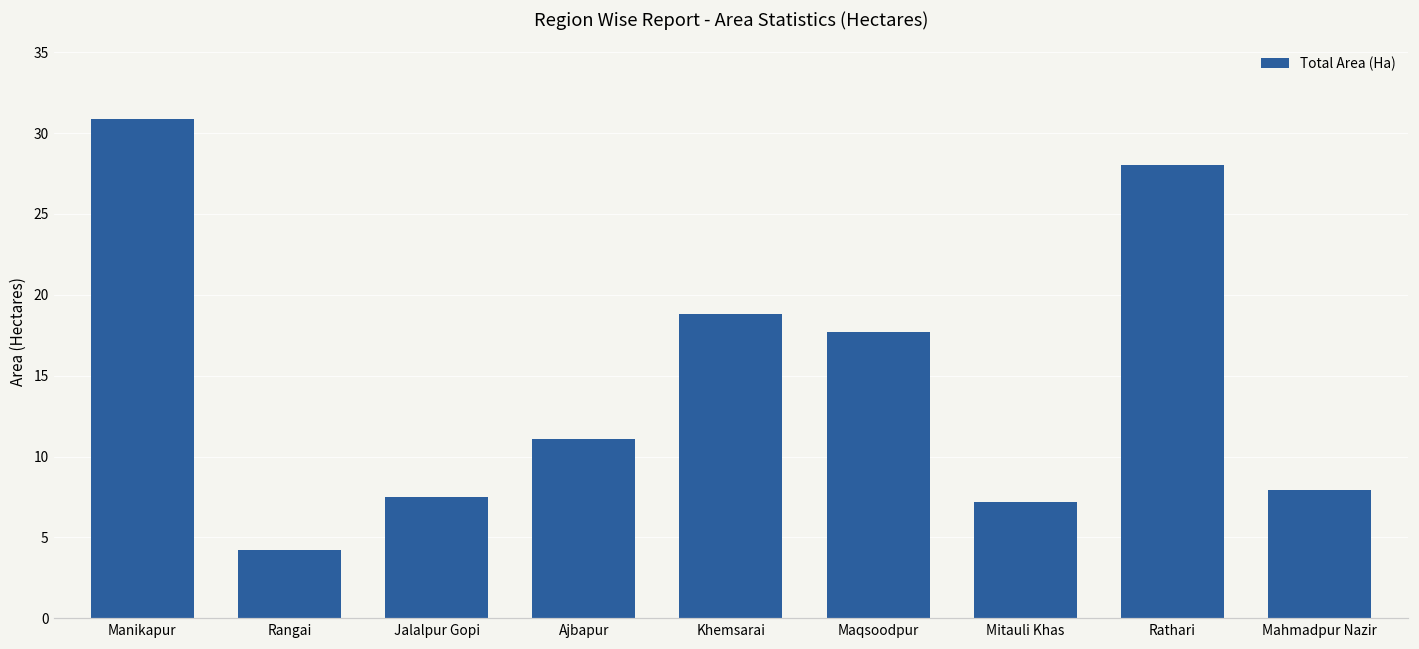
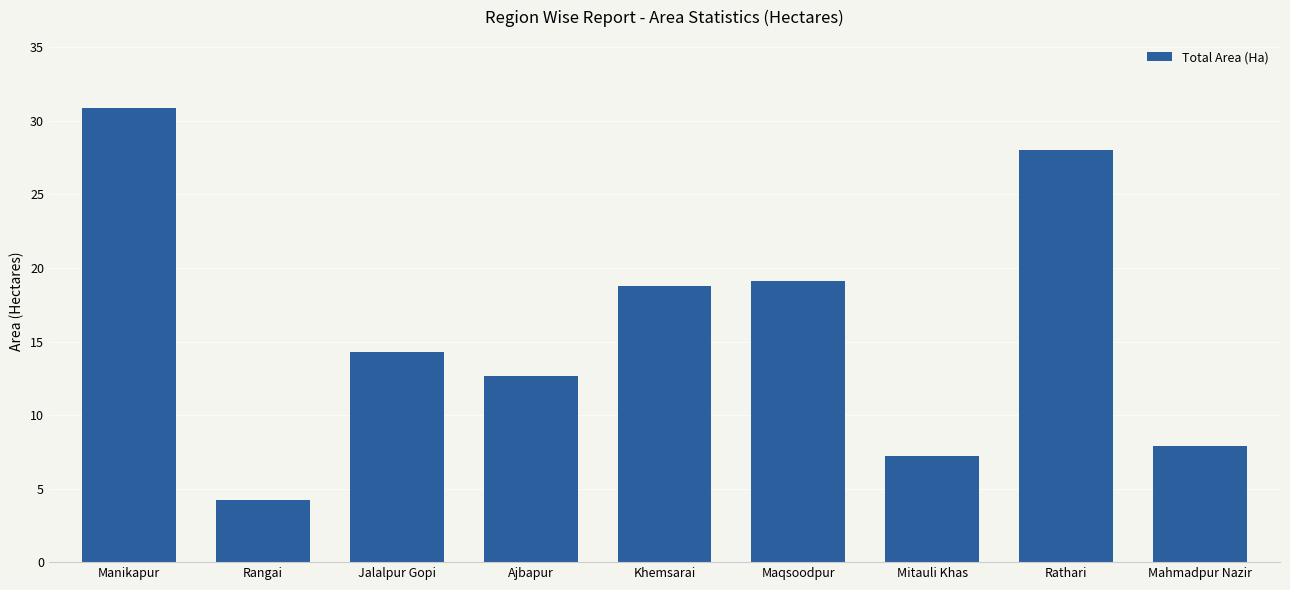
  {
    "Manikapur": 30.9,
    "Rangai": 4.2,
-   "Jalalpur Gopi": 7.5,
-   "Ajbapur": 11.1,
+   "Jalalpur Gopi": 14.3,
+   "Ajbapur": 12.7,
    "Khemsarai": 18.8,
-   "Maqsoodpur": 17.7,
+   "Maqsoodpur": 19.1,
    "Mitauli Khas": 7.2,
    "Rathari": 28.0,
    "Mahmadpur Nazir": 7.9
  }
